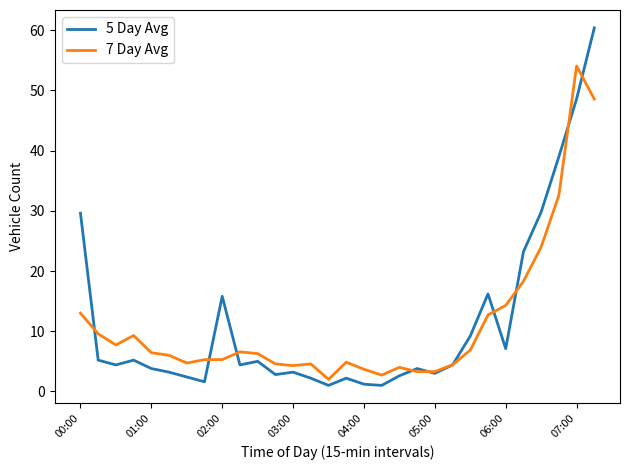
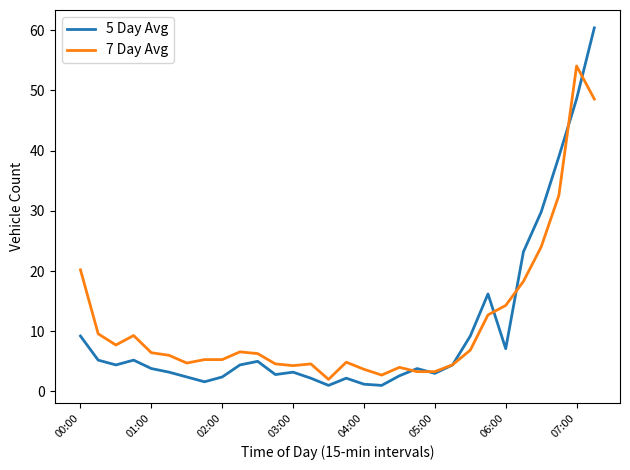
  {
    "5 Day Avg": {
-     "00:00": 30,
+     "00:00": 9,
      "01:00": 4,
-     "02:00": 16,
+     "02:00": 2,
      "03:00": 3,
      "04:00": 1,
      "06:00": 7,
      "07:00": 49
    },
    "7 Day Avg": {
-     "00:00": 13,
+     "00:00": 20,
      "01:00": 6,
      "02:00": 5,
      "03:00": 4,
      "04:00": 4,
      "06:00": 14,
      "07:00": 54
    }
  }
